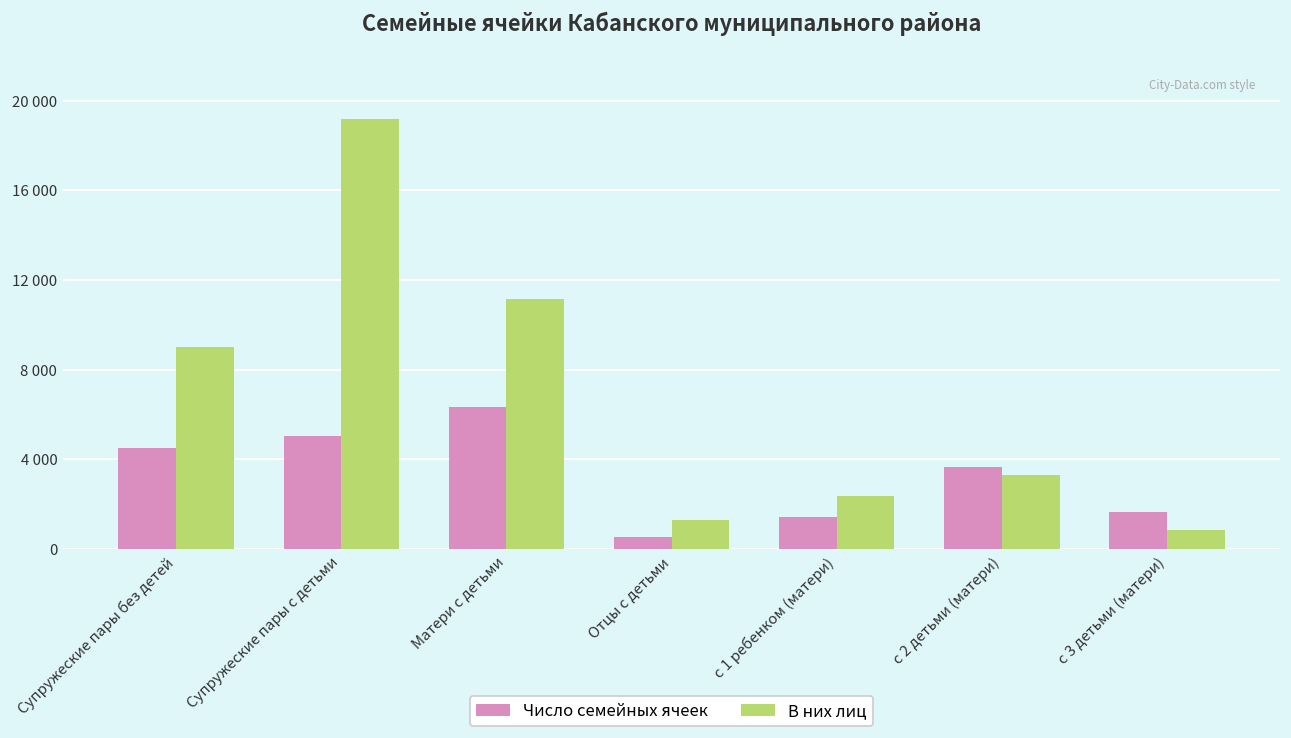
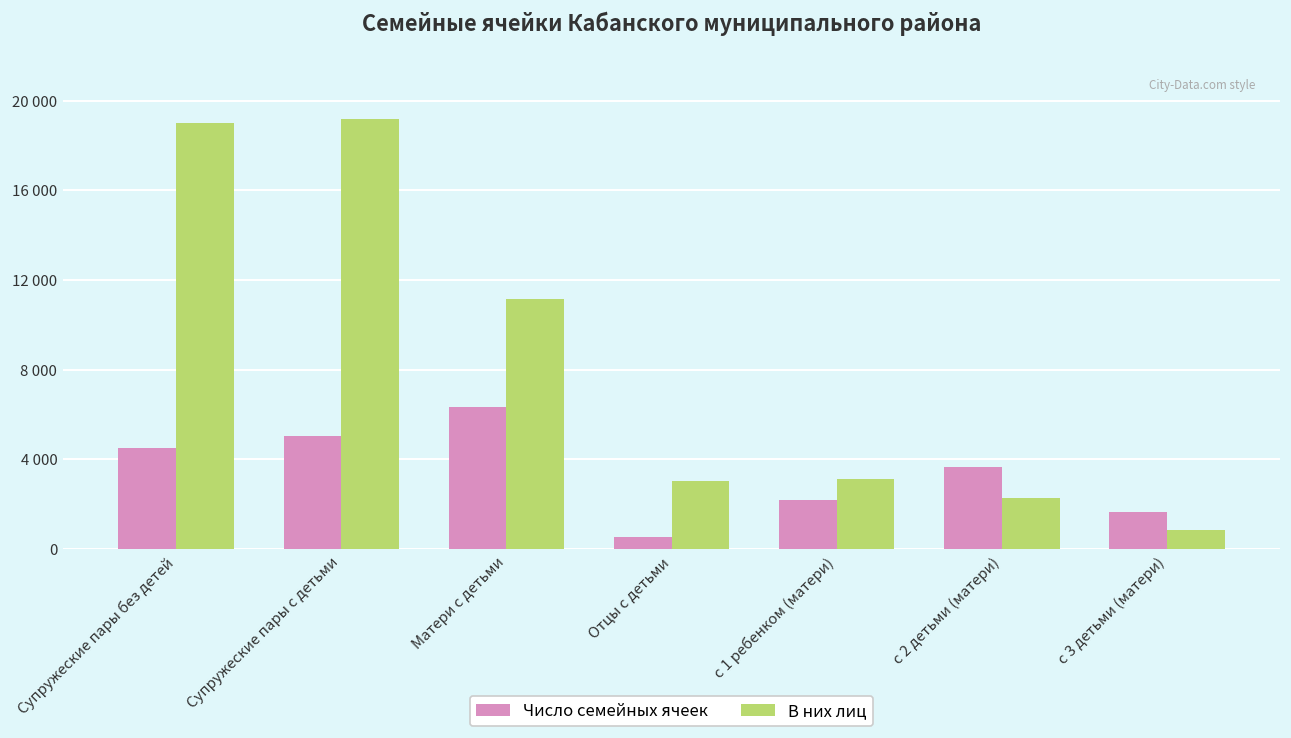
  {
    "Число семейных ячеек": {
      "Супружеские пары без детей": 4500,
      "Супружеские пары с детьми": 5000,
      "Матери с детьми": 6400,
      "Отцы с детьми": 500,
-     "с 1 ребенком (матери)": 1400,
+     "с 1 ребенком (матери)": 2200,
      "с 2 детьми (матери)": 3700,
      "с 3 детьми (матери)": 1600
    },
    "В них лиц": {
-     "Супружеские пары без детей": 9000,
+     "Супружеские пары без детей": 19000,
      "Супружеские пары с детьми": 19200,
      "Матери с детьми": 11100,
-     "Отцы с детьми": 1300,
-     "с 1 ребенком (матери)": 2400,
-     "с 2 детьми (матери)": 3300,
+     "Отцы с детьми": 3000,
+     "с 1 ребенком (матери)": 3100,
+     "с 2 детьми (матери)": 2300,
      "с 3 детьми (матери)": 900
    }
  }
